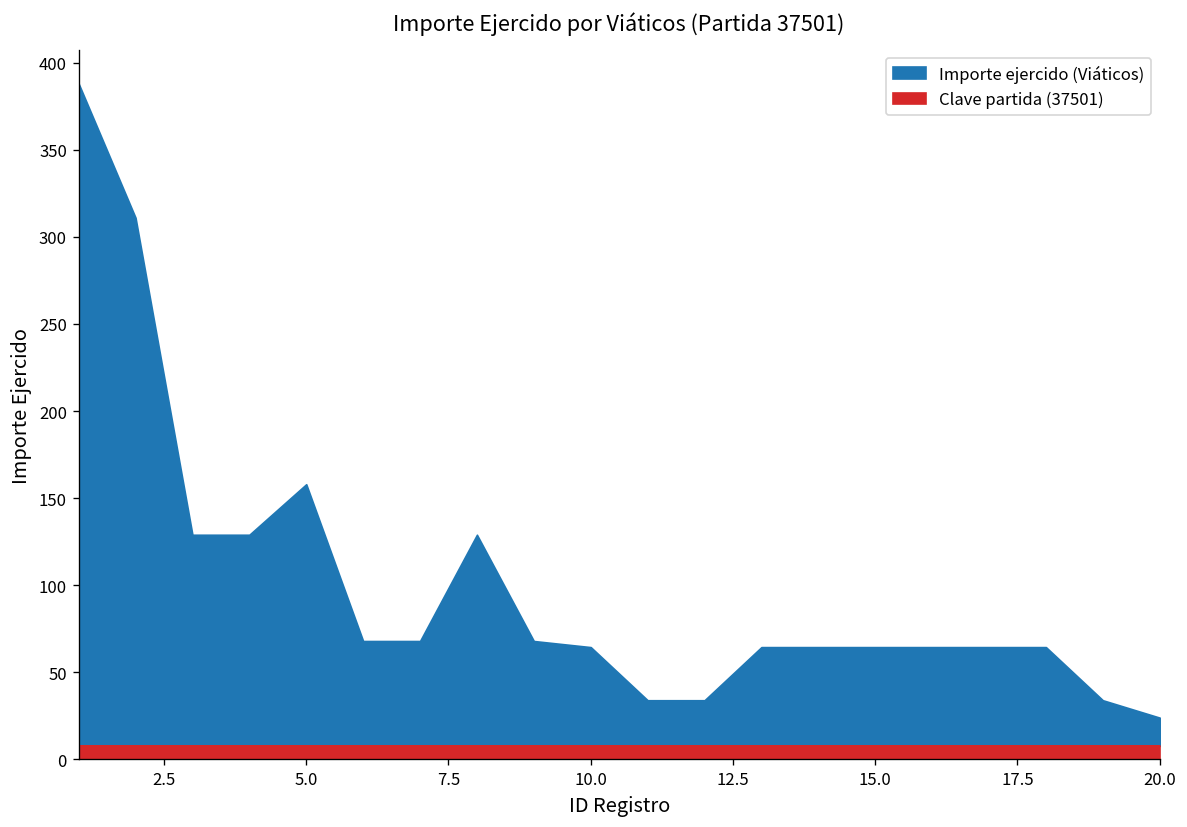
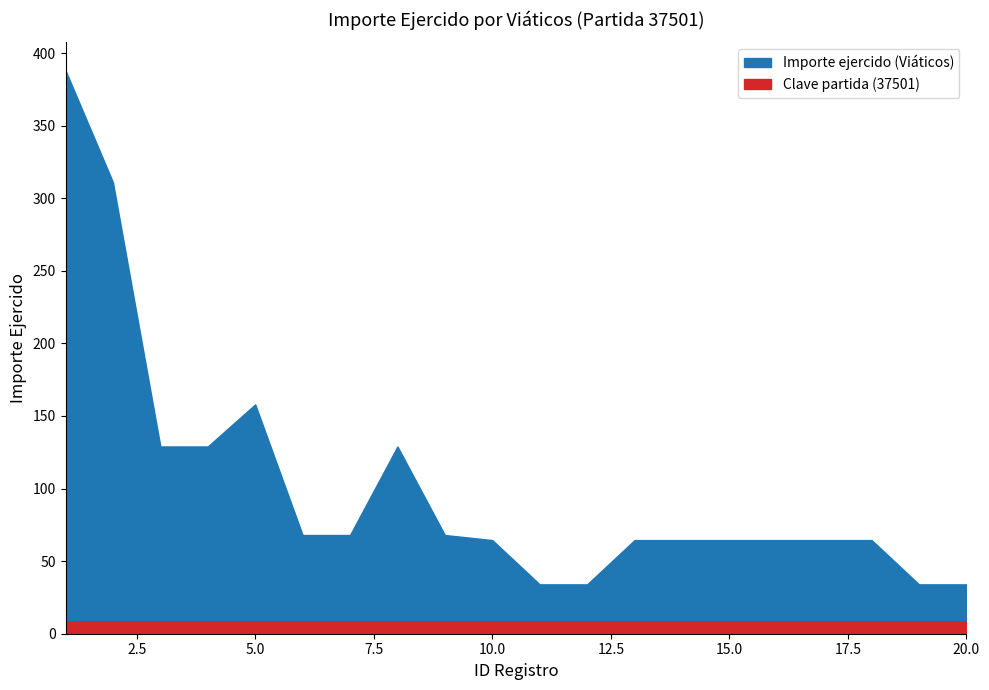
  {
    "Importe ejercido (Viáticos)": {
      "5.0": 158,
      "10.0": 65,
      "15.0": 65,
-     "20.0": 24
+     "20.0": 34
    },
    "Clave partida (37501)": {
      "5.0": 8,
      "10.0": 8,
      "15.0": 8,
      "20.0": 8
    }
  }
